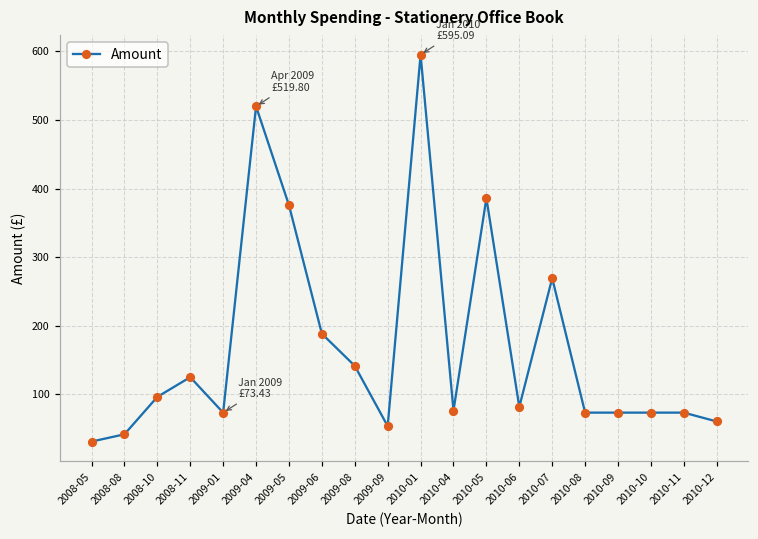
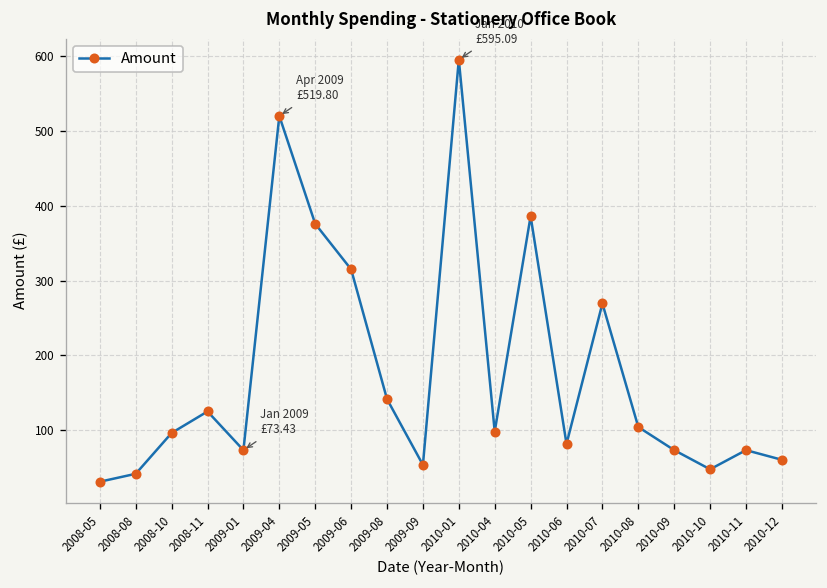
  {
    "2008-05": 30,
    "2008-08": 40,
    "2008-10": 100,
    "2008-11": 130,
    "2009-05": 380,
-   "2009-06": 190,
+   "2009-06": 310,
    "2009-08": 140,
    "2009-09": 50,
-   "2010-04": 80,
+   "2010-04": 100,
    "2010-05": 390,
    "2010-06": 80,
    "2010-07": 270,
-   "2010-08": 70,
+   "2010-08": 100,
    "2010-09": 70,
-   "2010-10": 70,
+   "2010-10": 50,
    "2010-11": 70,
    "2010-12": 60
  }
